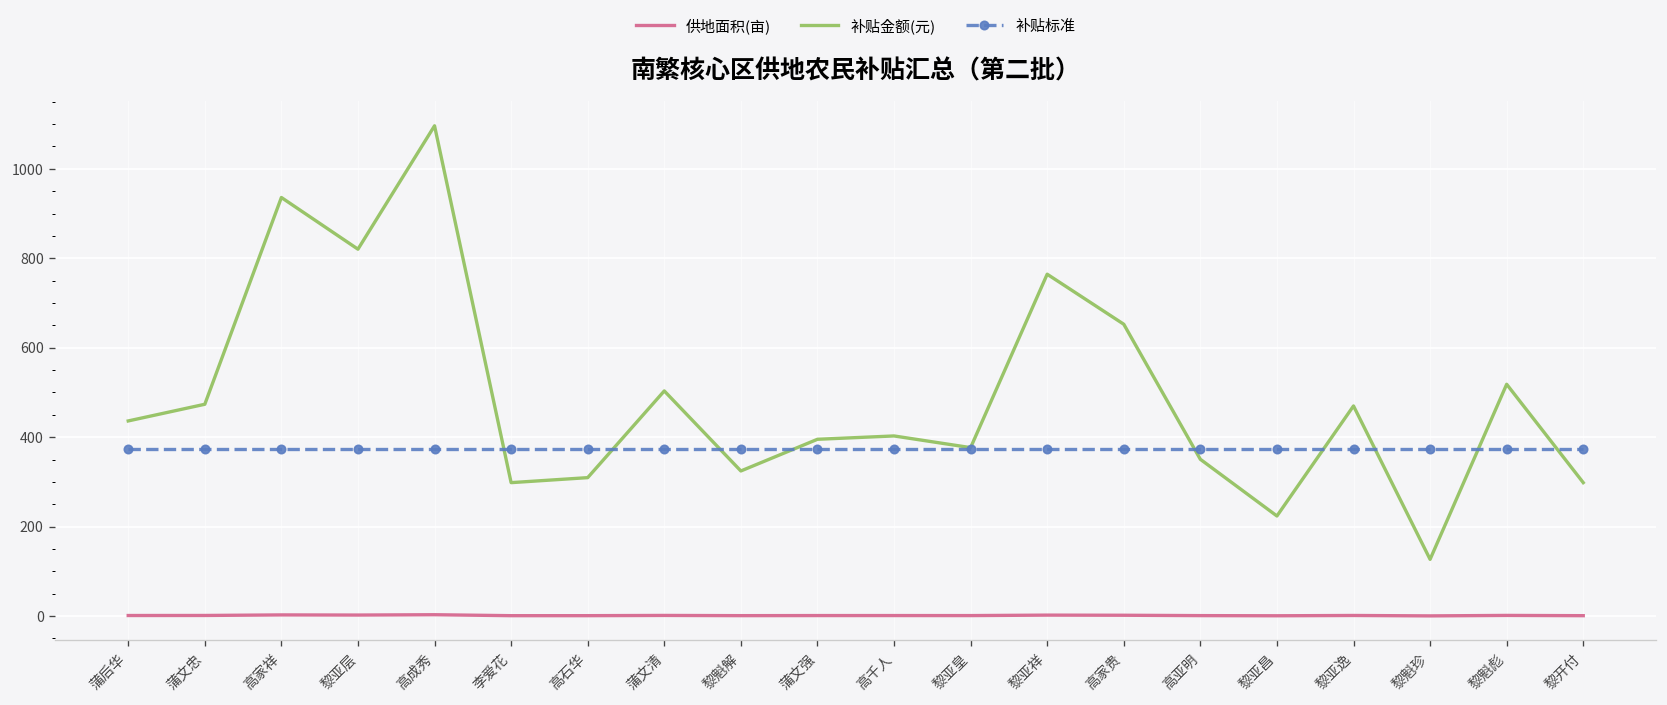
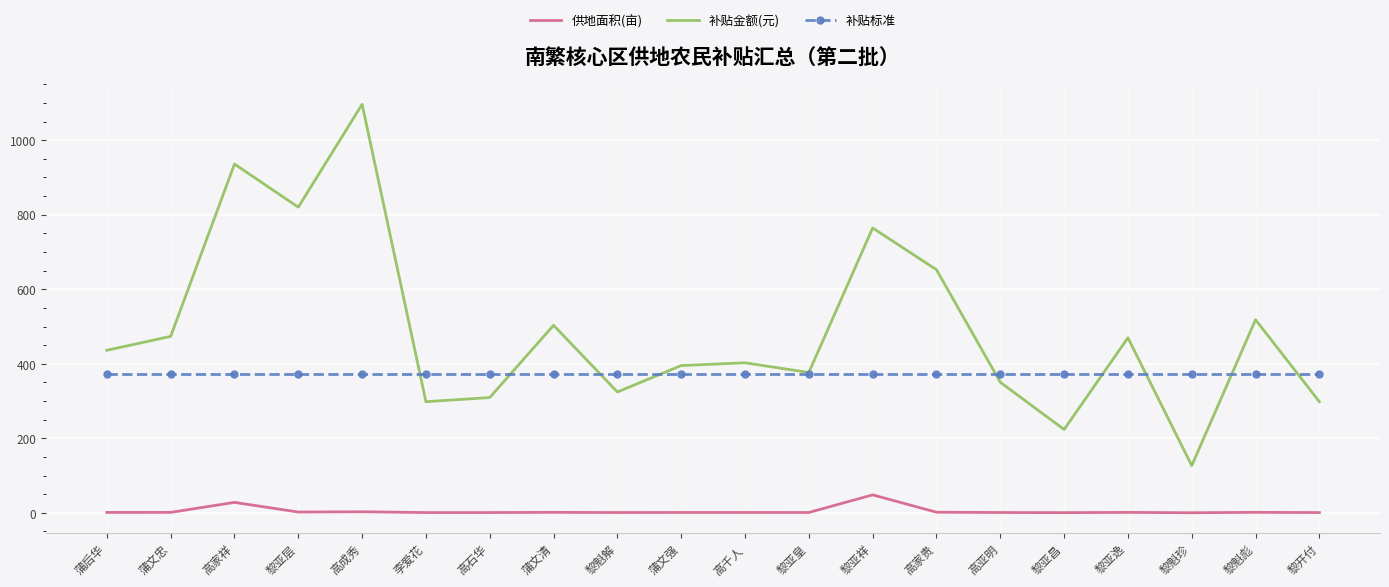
  {
    "供地面积(亩)": {
      "蒲后华": 0,
      "蒲文忠": 0,
-     "高家祥": 0,
+     "高家祥": 30,
      "黎亚层": 0,
      "高成秀": 0,
      "李爱花": 0,
      "高石华": 0,
      "蒲文清": 0,
      "黎魁解": 0,
      "蒲文强": 0,
      "高千人": 0,
      "黎亚皇": 0,
-     "黎亚祥": 0,
+     "黎亚祥": 50,
      "高家贵": 0,
      "高亚明": 0,
      "黎亚昌": 0,
      "黎亚逸": 0,
      "黎魁珍": 0,
      "黎魁彪": 0,
      "黎开付": 0
    },
    "补贴金额(元)": {
      "蒲后华": 440,
      "蒲文忠": 470,
      "高家祥": 940,
      "黎亚层": 820,
      "高成秀": 1100,
      "李爱花": 300,
      "高石华": 310,
      "蒲文清": 500,
      "黎魁解": 320,
      "蒲文强": 400,
      "高千人": 400,
      "黎亚祥": 760,
      "高家贵": 650,
      "高亚明": 350,
      "黎亚昌": 220,
      "黎亚逸": 470,
      "黎魁珍": 130,
      "黎魁彪": 520,
      "黎开付": 300
    },
    "补贴标准": {
      "蒲后华": 370,
      "蒲文忠": 370,
      "高家祥": 370,
      "黎亚层": 370,
      "高成秀": 370,
      "李爱花": 370,
      "高石华": 370,
      "蒲文清": 370,
      "黎魁解": 370,
      "蒲文强": 370,
      "高千人": 370,
      "黎亚祥": 370,
      "高家贵": 370,
      "高亚明": 370,
      "黎亚昌": 370,
      "黎亚逸": 370,
      "黎魁珍": 370,
      "黎魁彪": 370,
      "黎开付": 370
    }
  }
